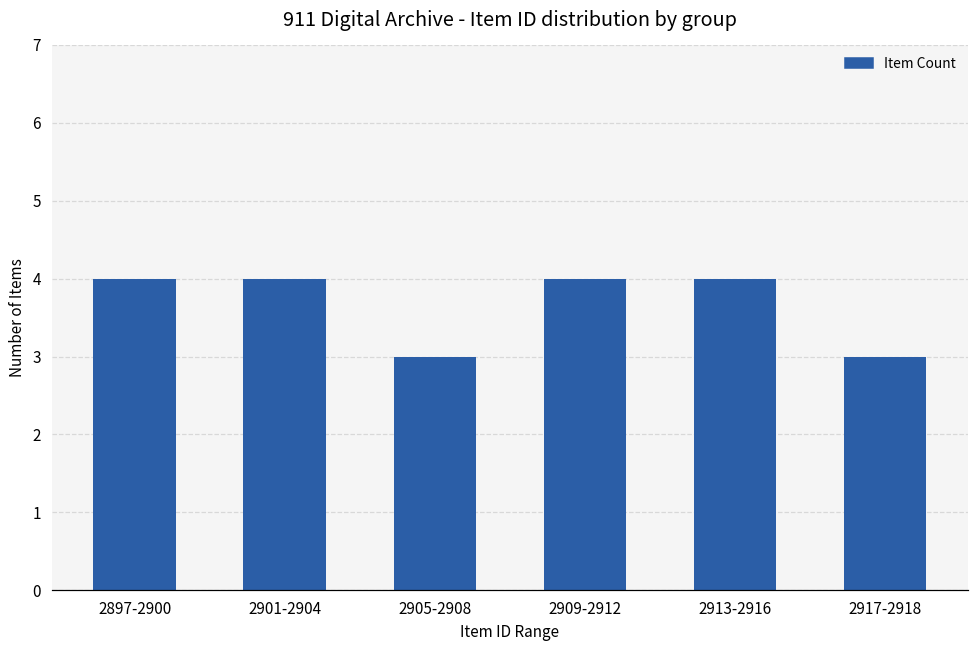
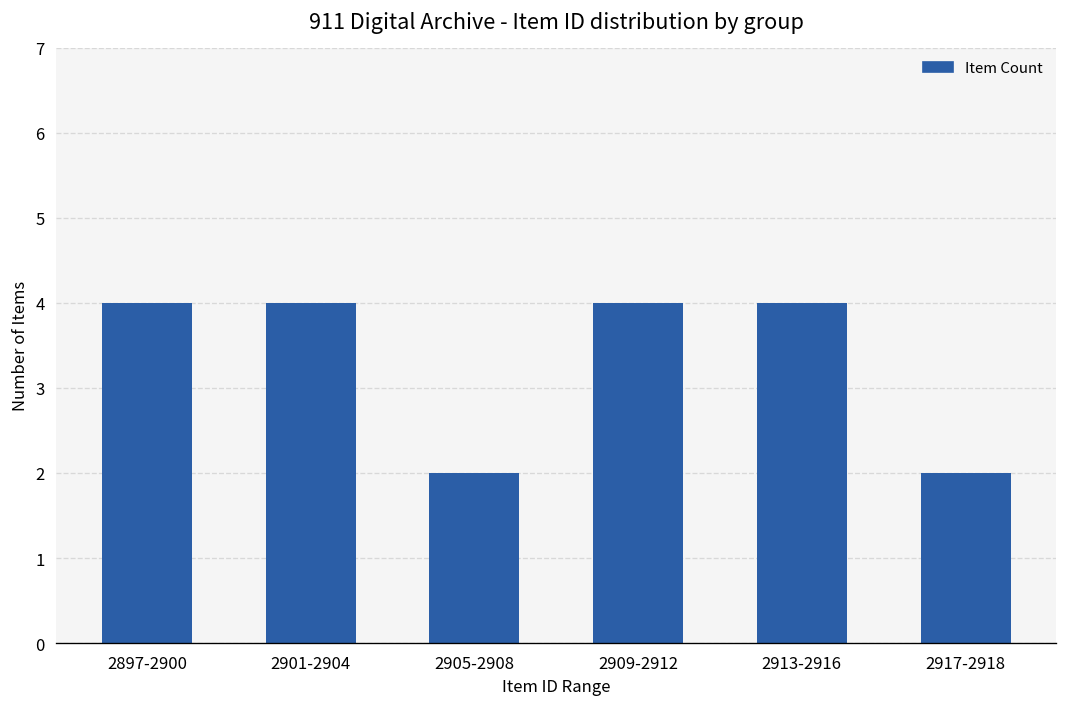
  {
    "2897-2900": 4,
    "2901-2904": 4,
-   "2905-2908": 3,
+   "2905-2908": 2,
    "2909-2912": 4,
    "2913-2916": 4,
-   "2917-2918": 3
+   "2917-2918": 2
  }
